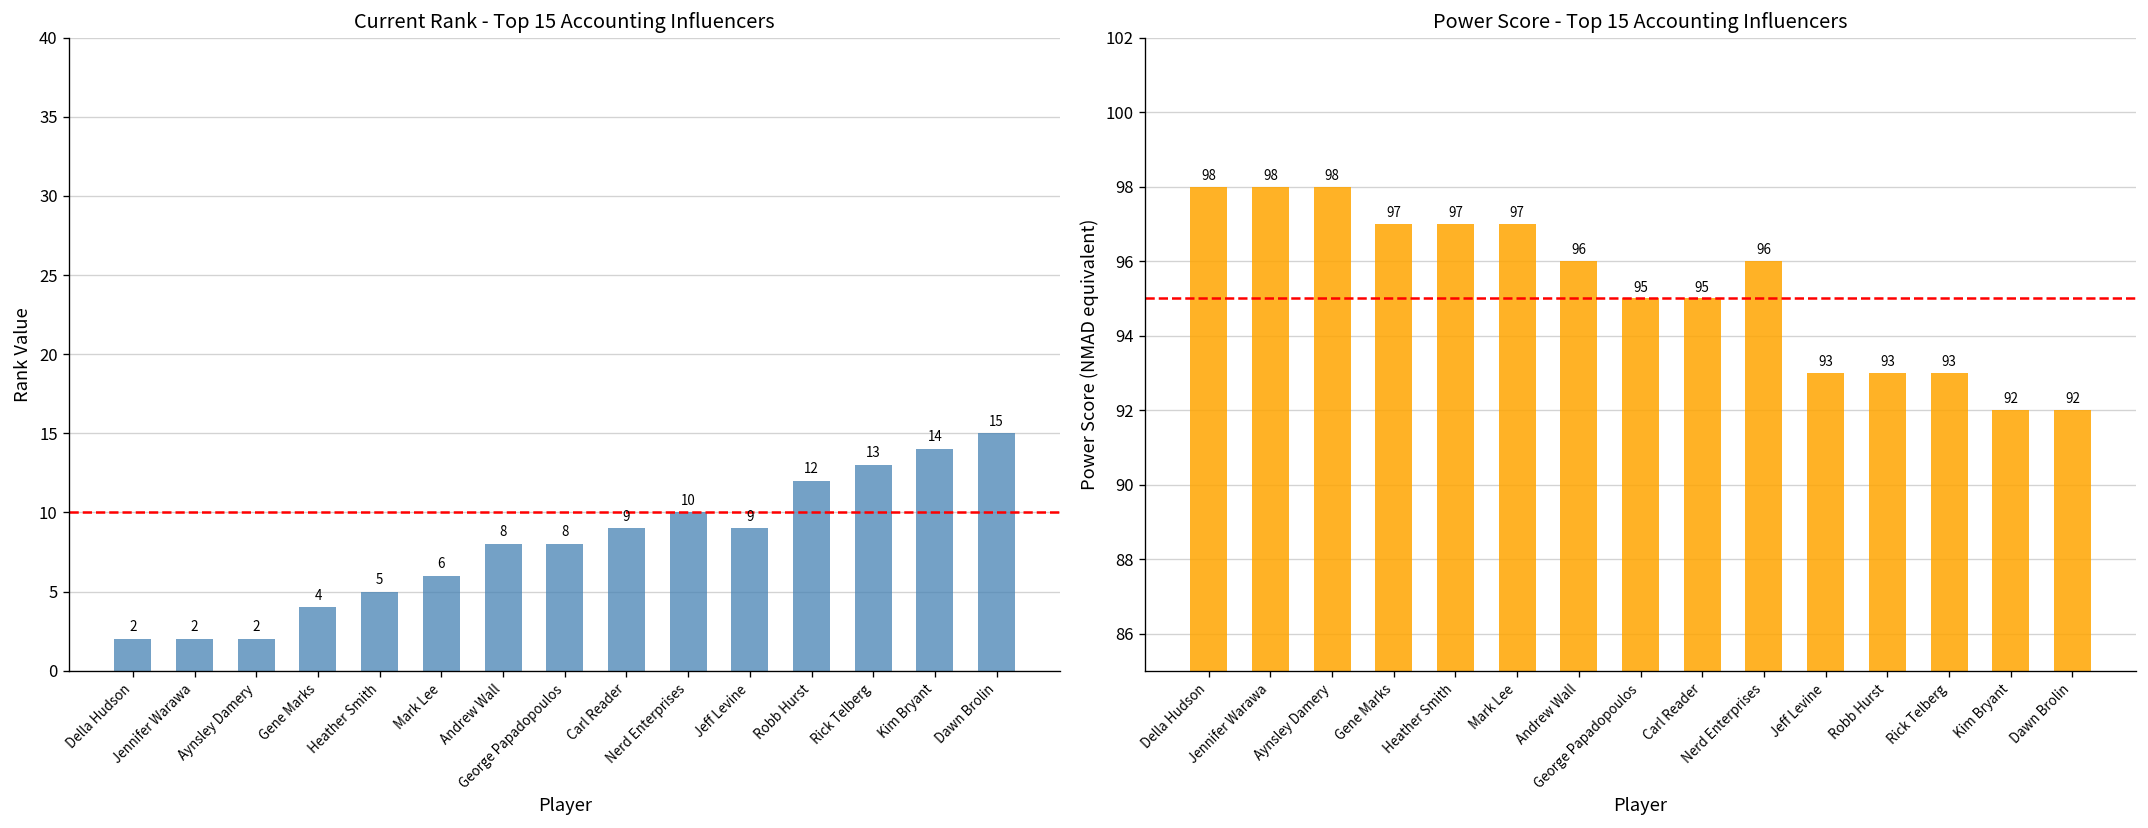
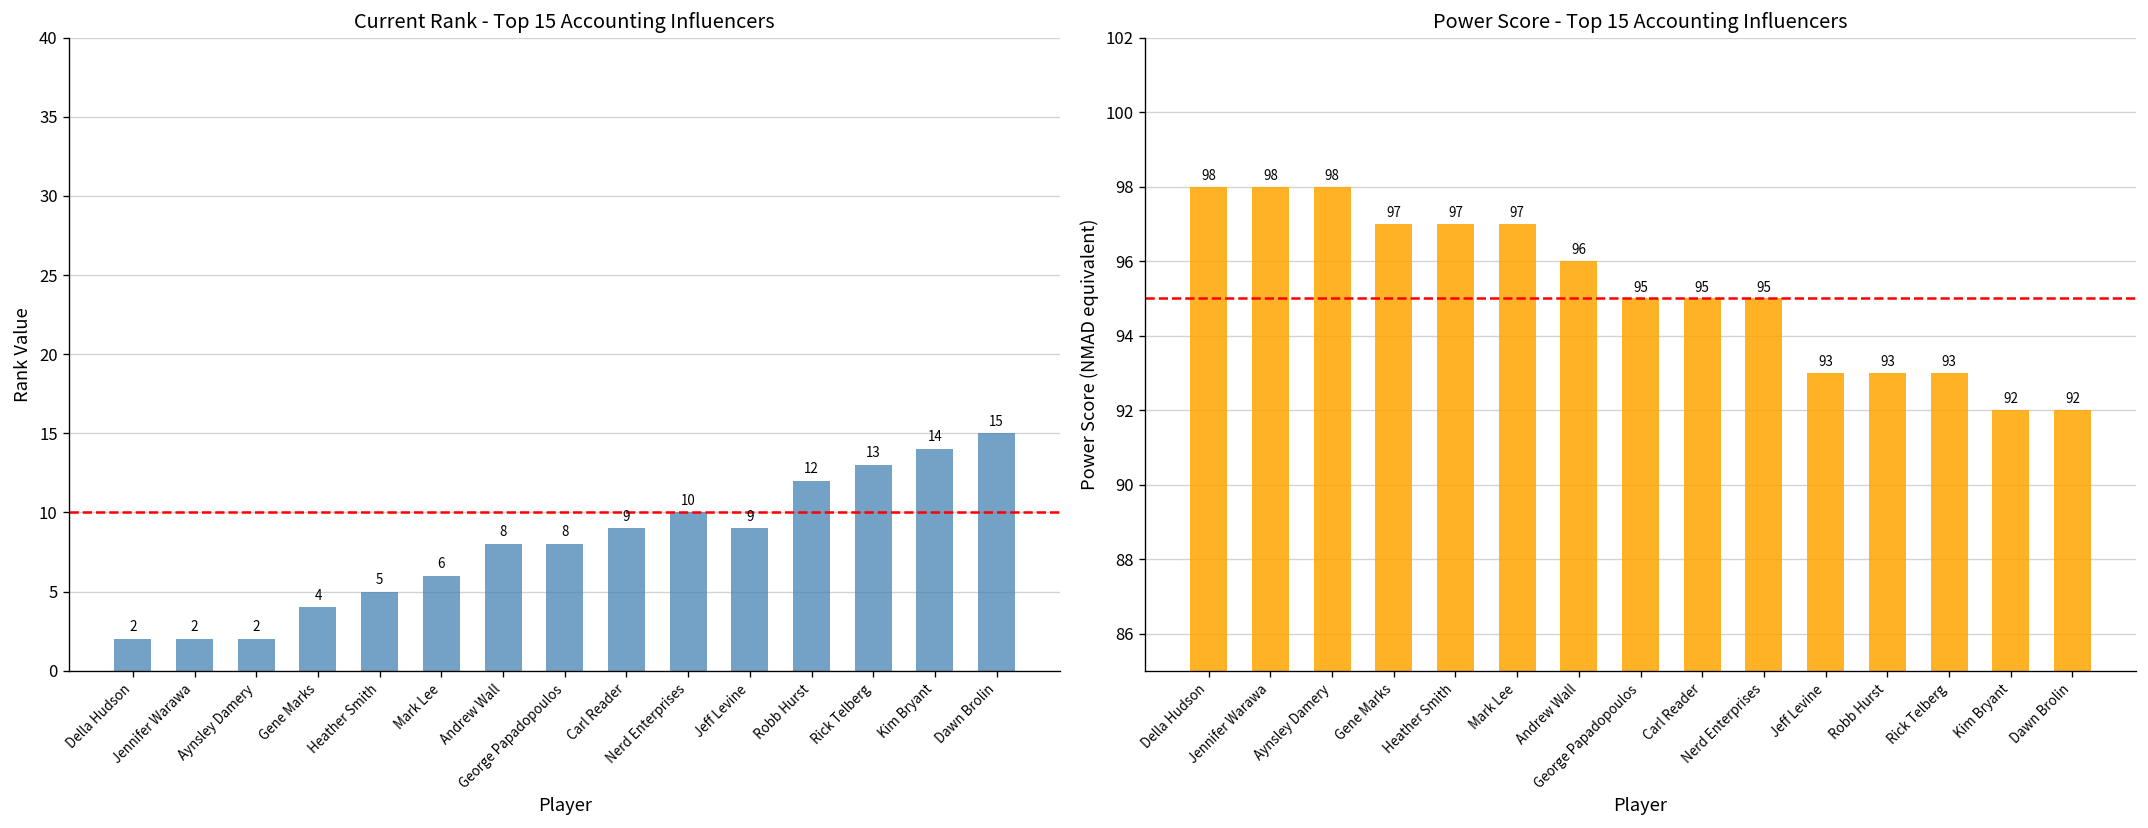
  {
    "Current Rank - Top 15 Accounting Influencers": {
      "Della Hudson": 2,
      "Jennifer Warawa": 2,
      "Aynsley Damery": 2,
      "Gene Marks": 4,
      "Heather Smith": 5,
      "Mark Lee": 6,
      "Andrew Wall": 8,
      "George Papadopoulos": 8,
      "Carl Reader": 9,
      "Nerd Enterprises": 10,
      "Jeff Levine": 9,
      "Robb Hurst": 12,
      "Rick Telberg": 13,
      "Kim Bryant": 14,
      "Dawn Brolin": 15
    },
    "Power Score - Top 15 Accounting Influencers": {
      "Della Hudson": 98,
      "Jennifer Warawa": 98,
      "Aynsley Damery": 98,
      "Gene Marks": 97,
      "Heather Smith": 97,
      "Mark Lee": 97,
      "Andrew Wall": 96,
      "George Papadopoulos": 95,
      "Carl Reader": 95,
-     "Nerd Enterprises": 96,
+     "Nerd Enterprises": 95,
      "Jeff Levine": 93,
      "Robb Hurst": 93,
      "Rick Telberg": 93,
      "Kim Bryant": 92,
      "Dawn Brolin": 92
    }
  }
